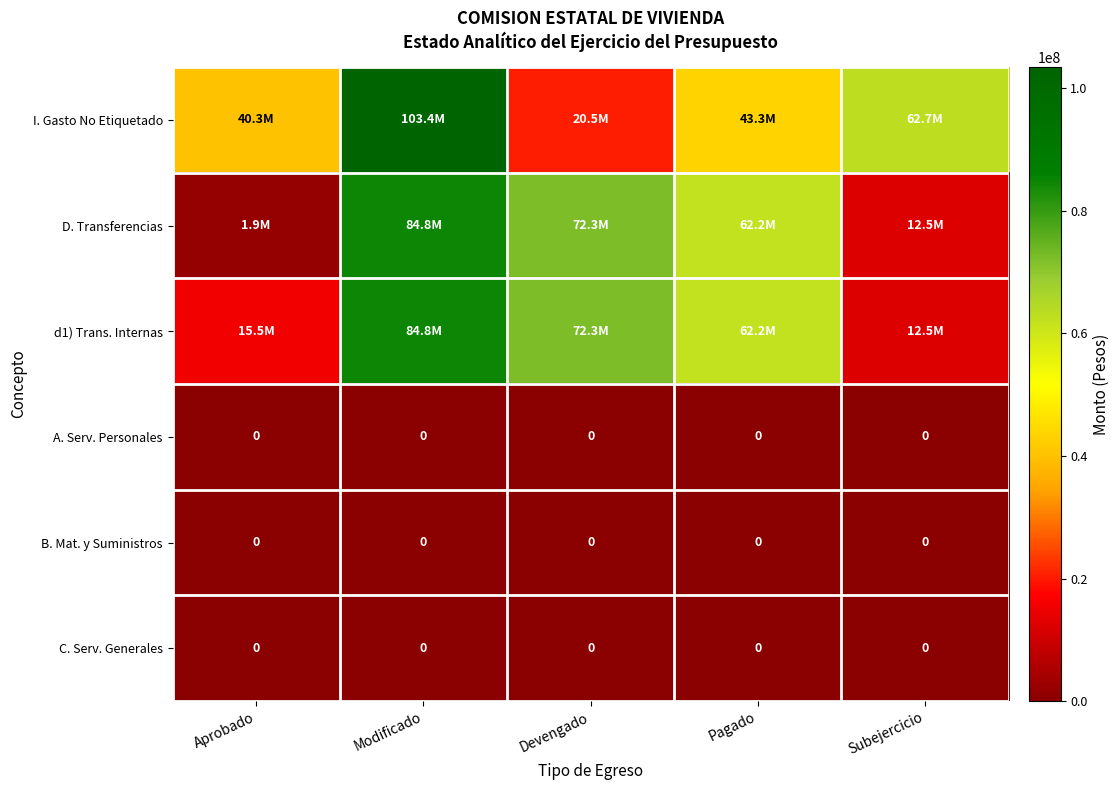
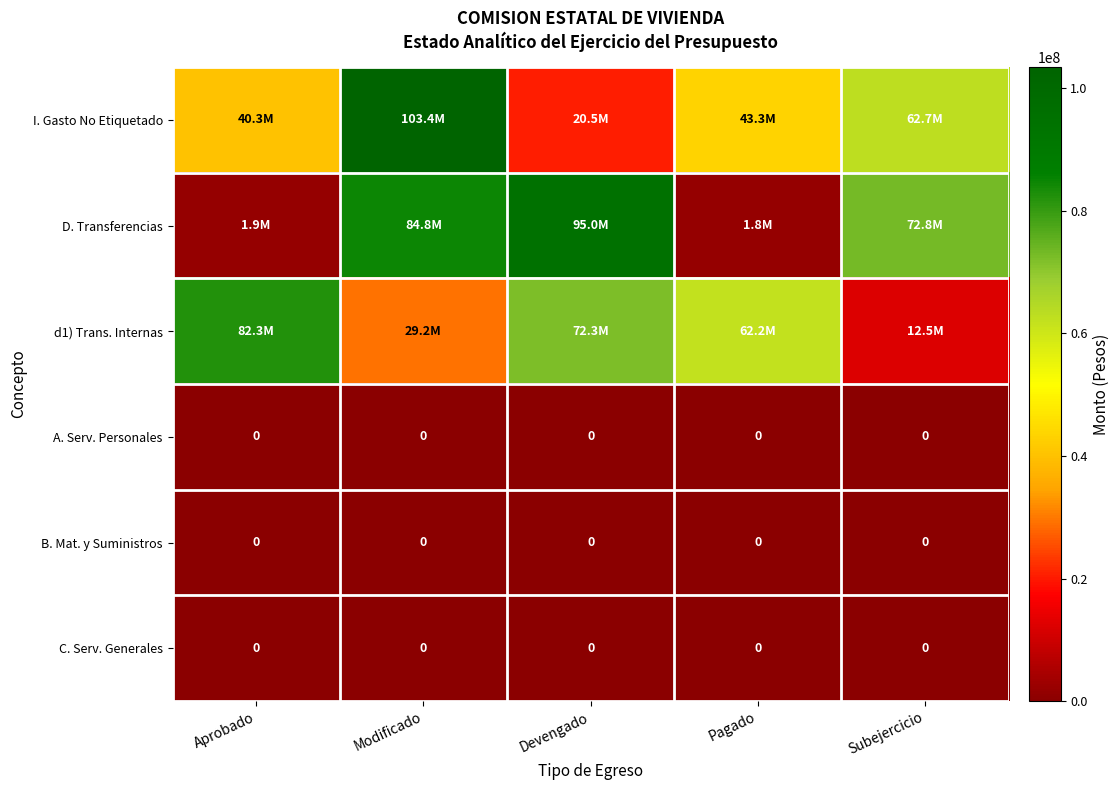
  {
    "I. Gasto No Etiquetado": {
      "Aprobado": "40.3M",
      "Modificado": "103.4M",
      "Devengado": "20.5M",
      "Pagado": "43.3M",
      "Subejercicio": "62.7M"
    },
    "D. Transferencias": {
      "Aprobado": "1.9M",
      "Modificado": "84.8M",
-     "Devengado": "72.3M",
-     "Pagado": "62.2M",
-     "Subejercicio": "12.5M"
+     "Devengado": "95.0M",
+     "Pagado": "1.8M",
+     "Subejercicio": "72.8M"
    },
    "d1) Trans. Internas": {
-     "Aprobado": "15.5M",
-     "Modificado": "84.8M",
+     "Aprobado": "82.3M",
+     "Modificado": "29.2M",
      "Devengado": "72.3M",
      "Pagado": "62.2M",
      "Subejercicio": "12.5M"
    },
    "A. Serv. Personales": {
      "Aprobado": "0",
      "Modificado": "0",
      "Devengado": "0",
      "Pagado": "0",
      "Subejercicio": "0"
    },
    "B. Mat. y Suministros": {
      "Aprobado": "0",
      "Modificado": "0",
      "Devengado": "0",
      "Pagado": "0",
      "Subejercicio": "0"
    },
    "C. Serv. Generales": {
      "Aprobado": "0",
      "Modificado": "0",
      "Devengado": "0",
      "Pagado": "0",
      "Subejercicio": "0"
    }
  }
